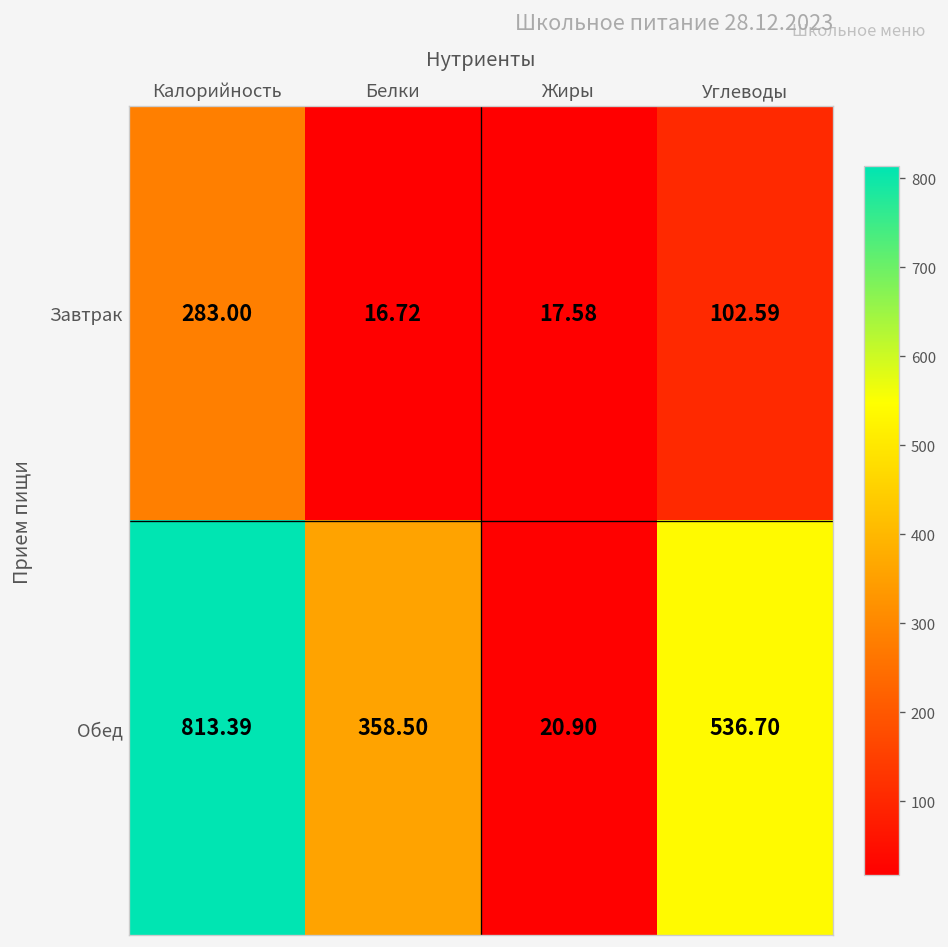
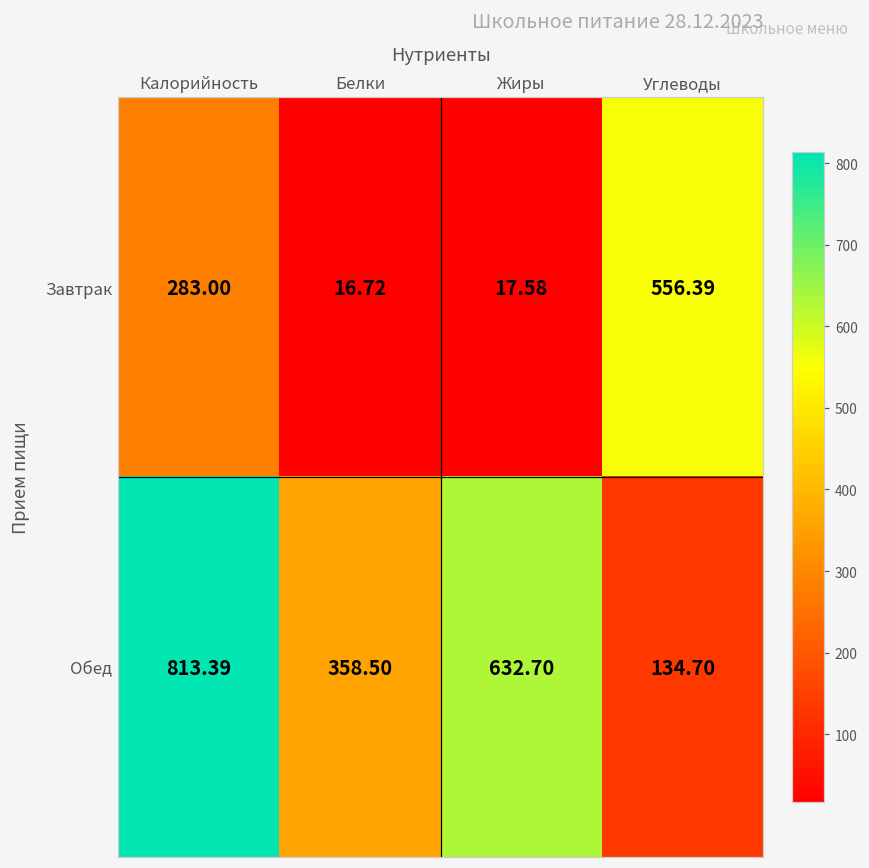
  {
    "Завтрак": {
      "Калорийность": 283.00,
      "Белки": 16.72,
      "Жиры": 17.58,
-     "Углеводы": 102.59
+     "Углеводы": 556.39
    },
    "Обед": {
      "Калорийность": 813.39,
      "Белки": 358.50,
-     "Жиры": 20.90,
-     "Углеводы": 536.70
+     "Жиры": 632.70,
+     "Углеводы": 134.70
    }
  }
